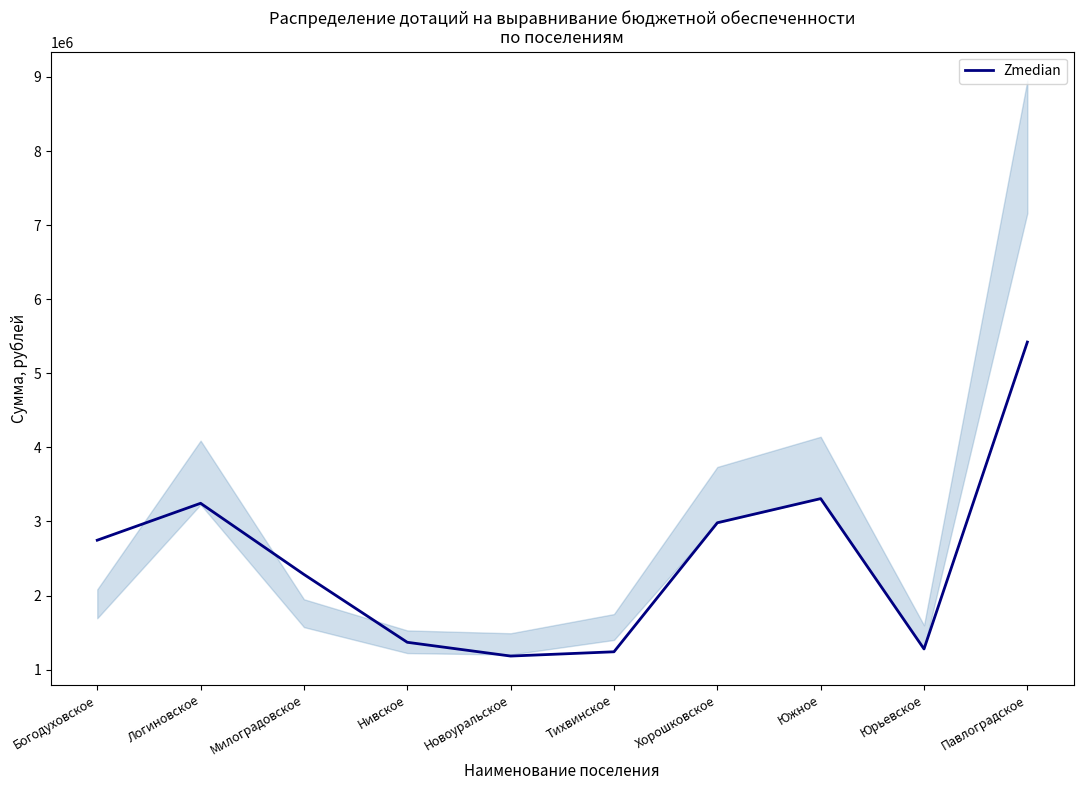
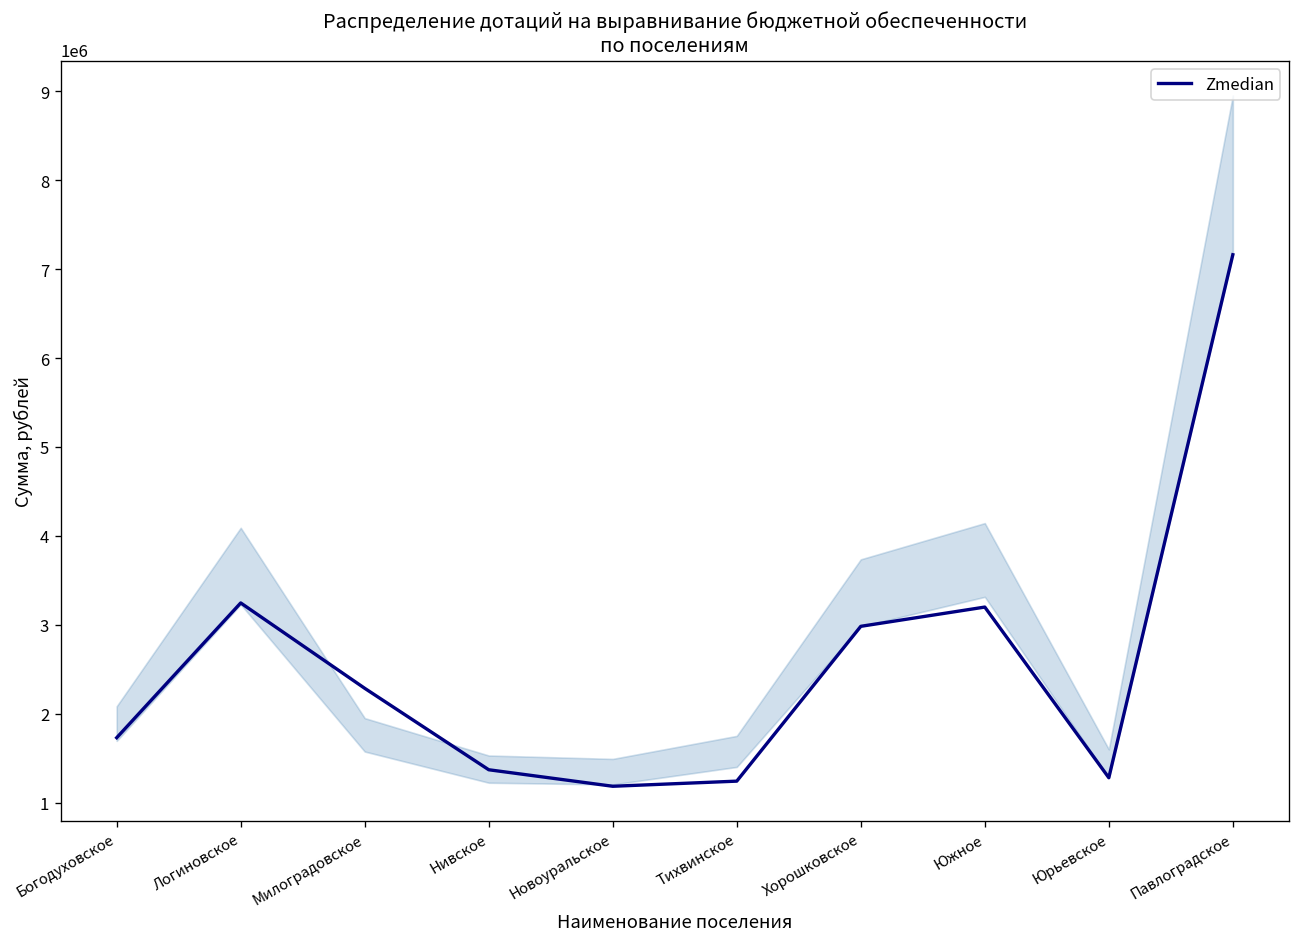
  {
    "Zmedian": {
-     "Богодуховское": 2700000,
+     "Богодуховское": 1700000,
      "Логиновское": 3200000,
      "Милоградовское": 2300000,
      "Нивское": 1400000,
      "Новоуральское": 1200000,
      "Тихвинское": 1200000,
      "Хорошковское": 3000000,
-     "Южное": 3300000,
+     "Южное": 3200000,
      "Юрьевское": 1300000,
-     "Павлоградское": 5400000
+     "Павлоградское": 7200000
    }
  }
